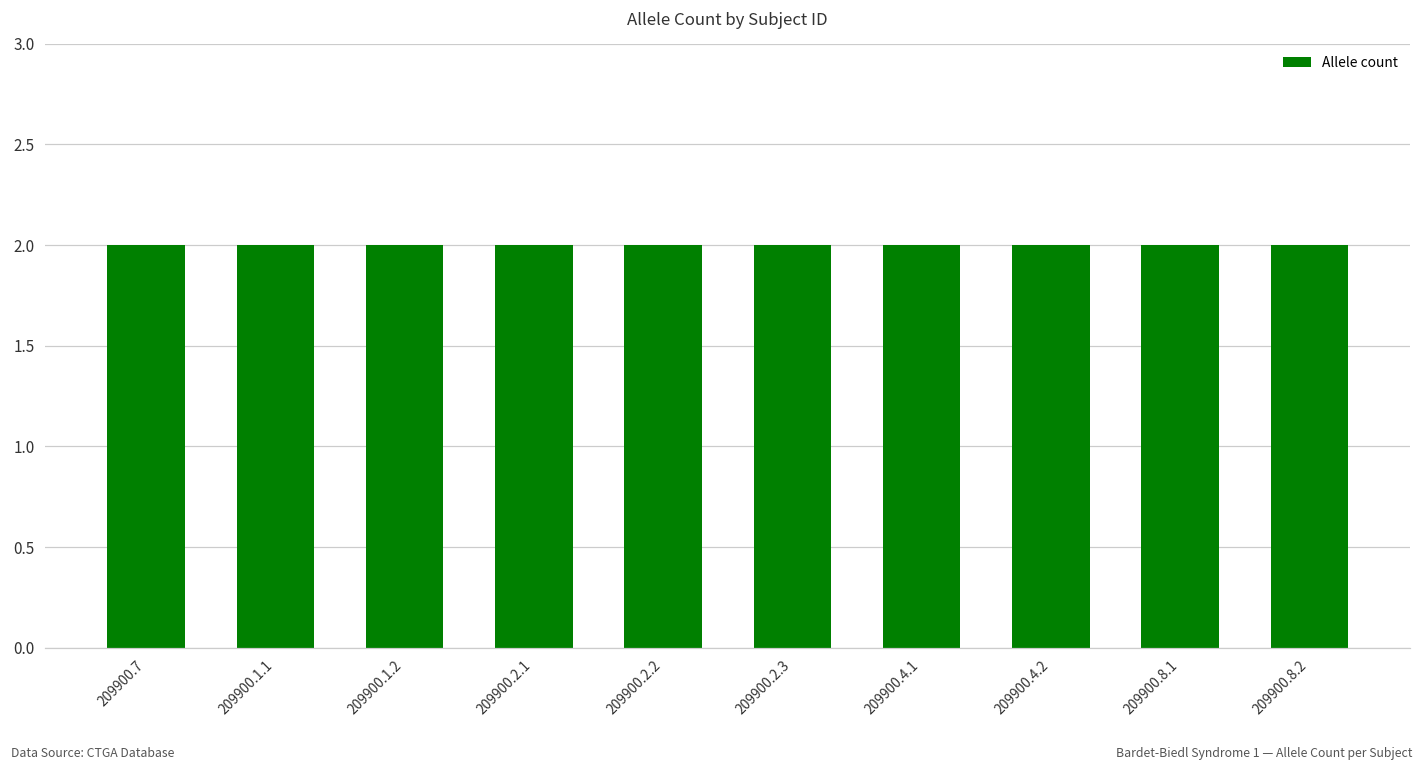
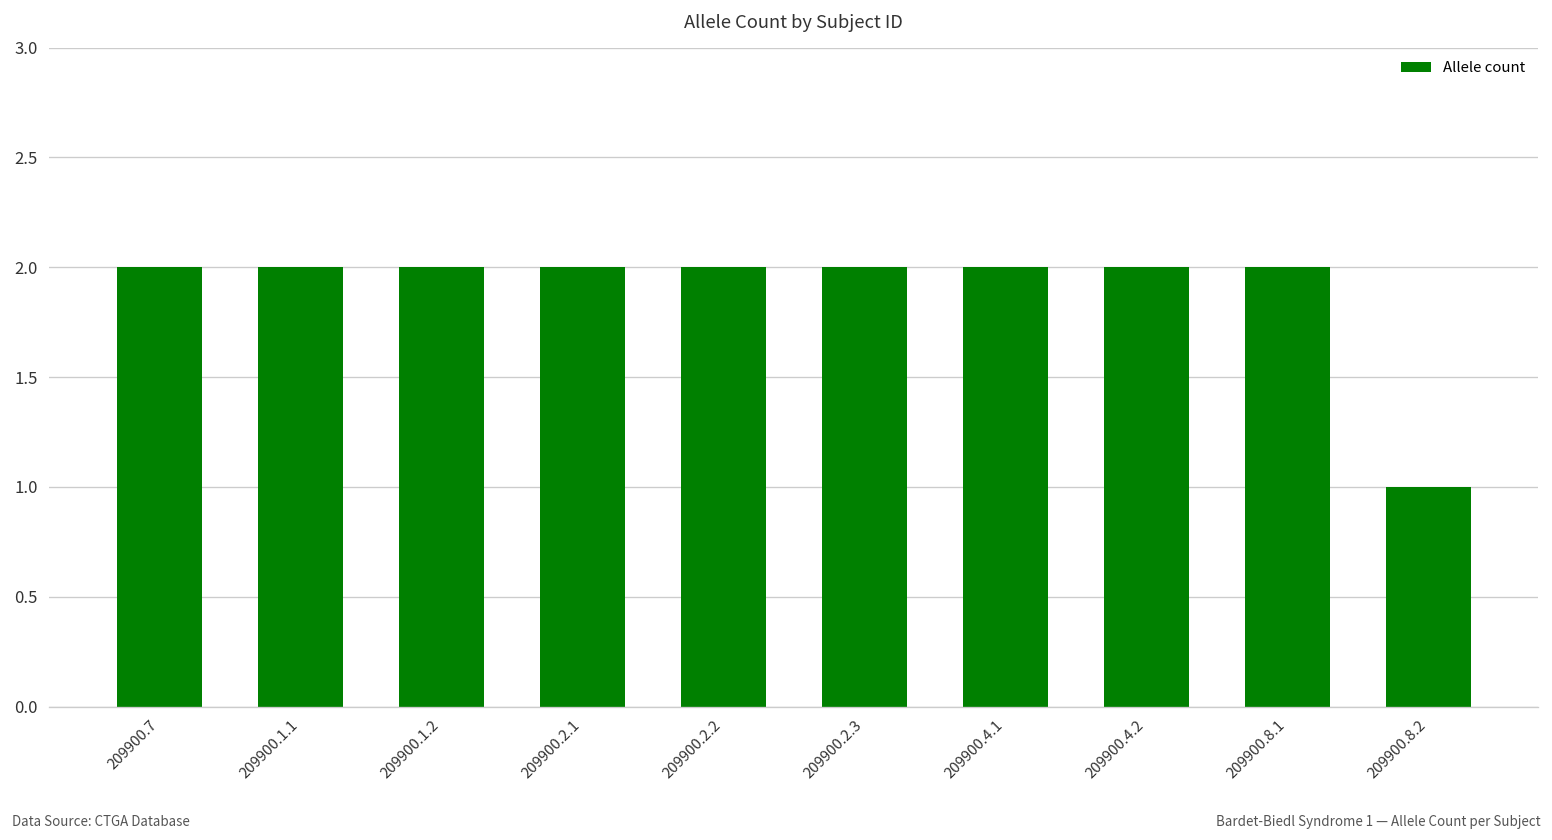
  {
    "209900.7": 2,
    "209900.1.1": 2,
    "209900.1.2": 2,
    "209900.2.1": 2,
    "209900.2.2": 2,
    "209900.2.3": 2,
    "209900.4.1": 2,
    "209900.4.2": 2,
    "209900.8.1": 2,
-   "209900.8.2": 2
+   "209900.8.2": 1
  }
